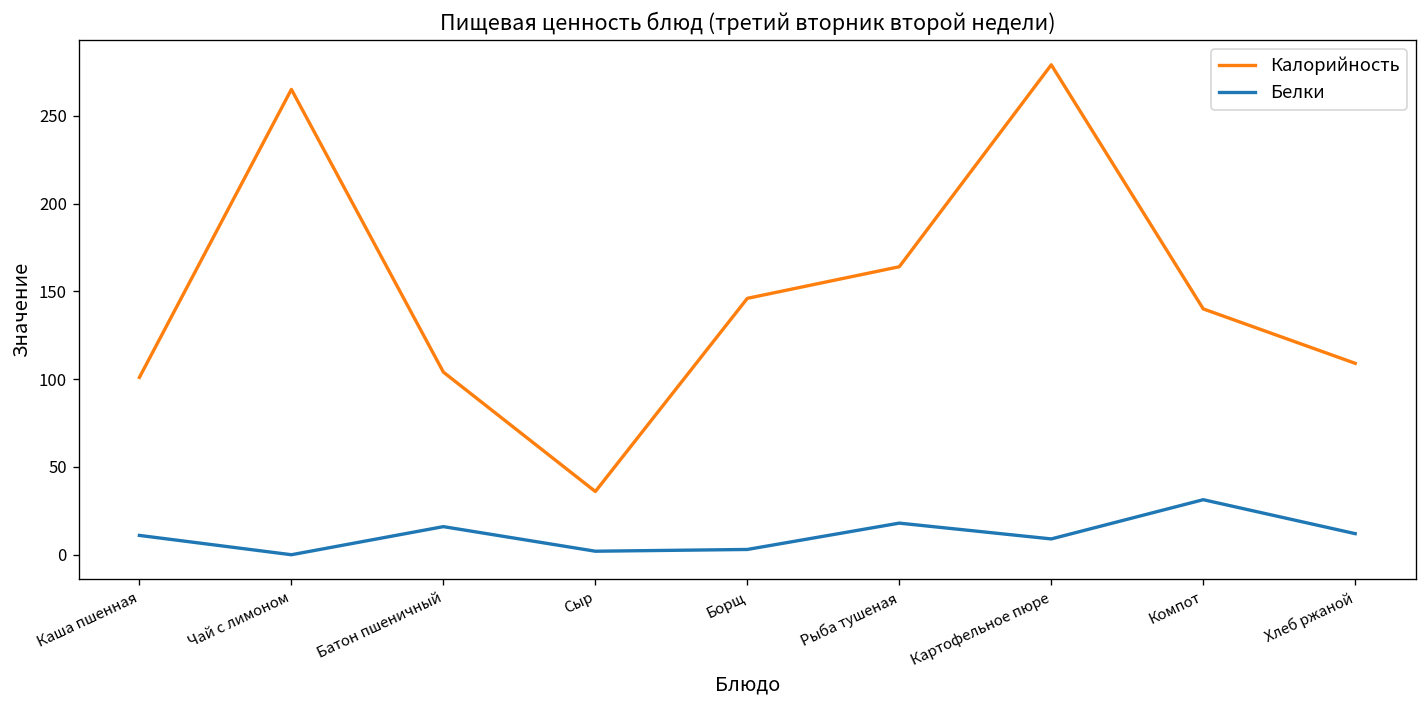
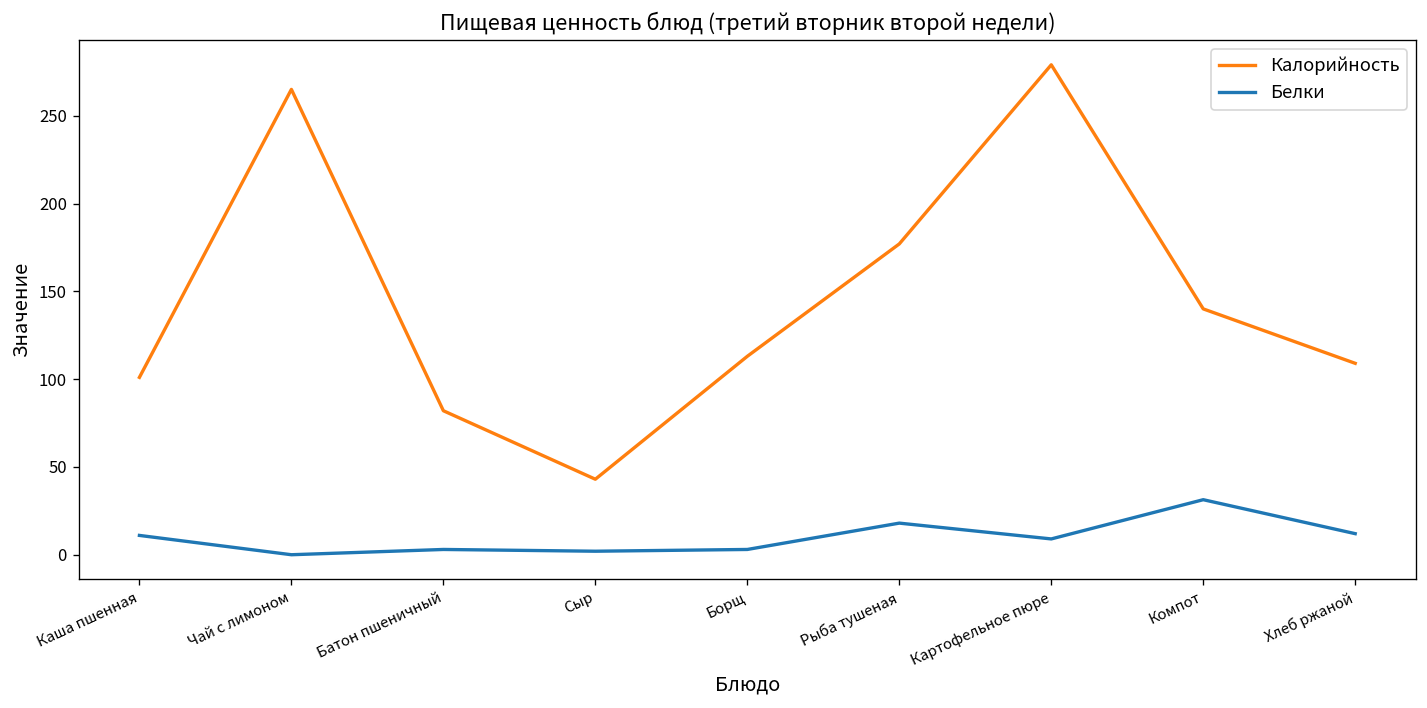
  {
    "Калорийность": {
      "Каша пшенная": 101,
      "Чай с лимоном": 265,
-     "Батон пшеничный": 104,
-     "Сыр": 36,
-     "Борщ": 146,
-     "Рыба тушеная": 164,
+     "Батон пшеничный": 82,
+     "Сыр": 43,
+     "Борщ": 113,
+     "Рыба тушеная": 177,
      "Картофельное пюре": 279,
      "Компот": 140,
      "Хлеб ржаной": 109
    },
    "Белки": {
      "Каша пшенная": 11,
      "Чай с лимоном": 0,
-     "Батон пшеничный": 16,
+     "Батон пшеничный": 3,
      "Сыр": 2,
      "Борщ": 3,
      "Рыба тушеная": 18,
      "Картофельное пюре": 9,
      "Компот": 31,
      "Хлеб ржаной": 12
    }
  }
